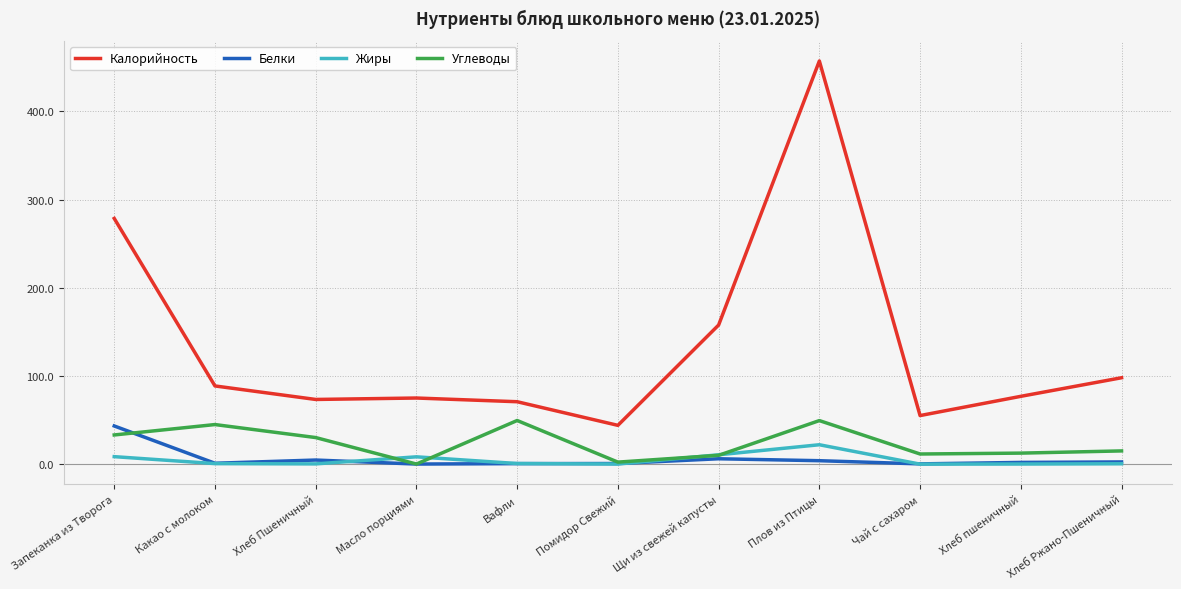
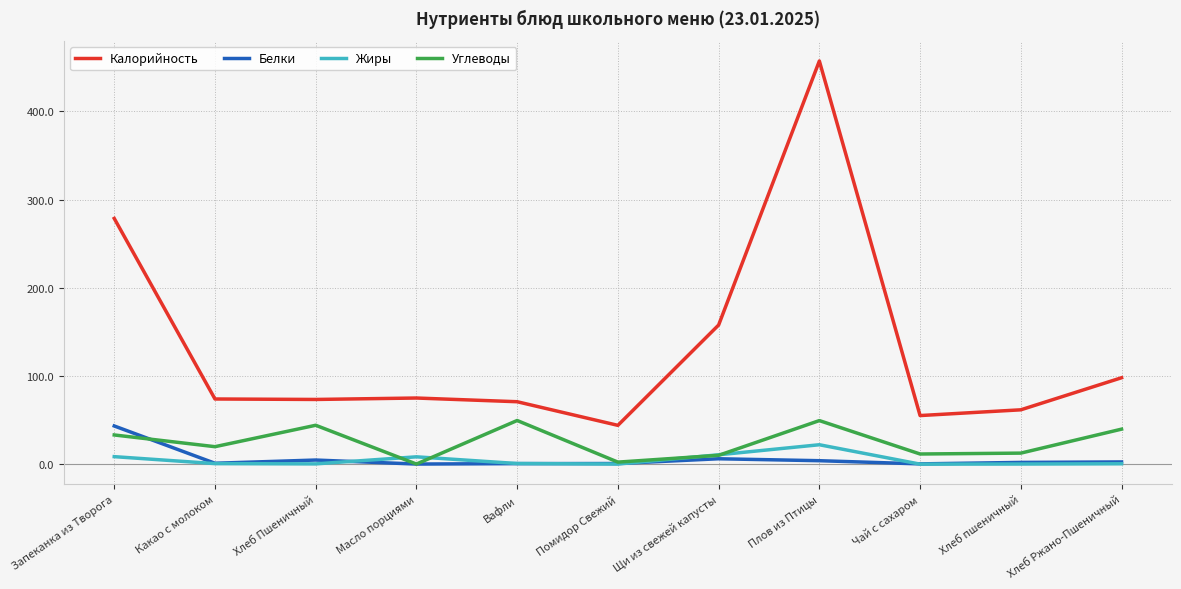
  {
    "Калорийность": {
      "Запеканка из Творога": 280,
-     "Какао с молоком": 90,
+     "Какао с молоком": 70,
      "Хлеб Пшеничный": 70,
      "Масло порциями": 80,
      "Вафли": 70,
      "Помидор Свежий": 40,
      "Щи из свежей капусты": 160,
      "Плов из Птицы": 460,
      "Чай с сахаром": 60,
-     "Хлеб пшеничный": 80,
+     "Хлеб пшеничный": 60,
      "Хлеб Ржано-Пшеничный": 100
    },
    "Белки": {
      "Запеканка из Творога": 40,
      "Хлеб Пшеничный": 0,
      "Щи из свежей капусты": 10,
      "Плов из Птицы": 0
    },
    "Жиры": {
      "Запеканка из Творога": 10,
      "Хлеб Пшеничный": 0,
      "Масло порциями": 10,
      "Плов из Птицы": 20
    },
    "Углеводы": {
      "Запеканка из Творога": 30,
-     "Какао с молоком": 40,
-     "Хлеб Пшеничный": 30,
+     "Какао с молоком": 20,
+     "Хлеб Пшеничный": 40,
      "Вафли": 50,
      "Плов из Птицы": 50,
      "Чай с сахаром": 10,
      "Хлеб пшеничный": 10,
-     "Хлеб Ржано-Пшеничный": 20
+     "Хлеб Ржано-Пшеничный": 40
    }
  }
